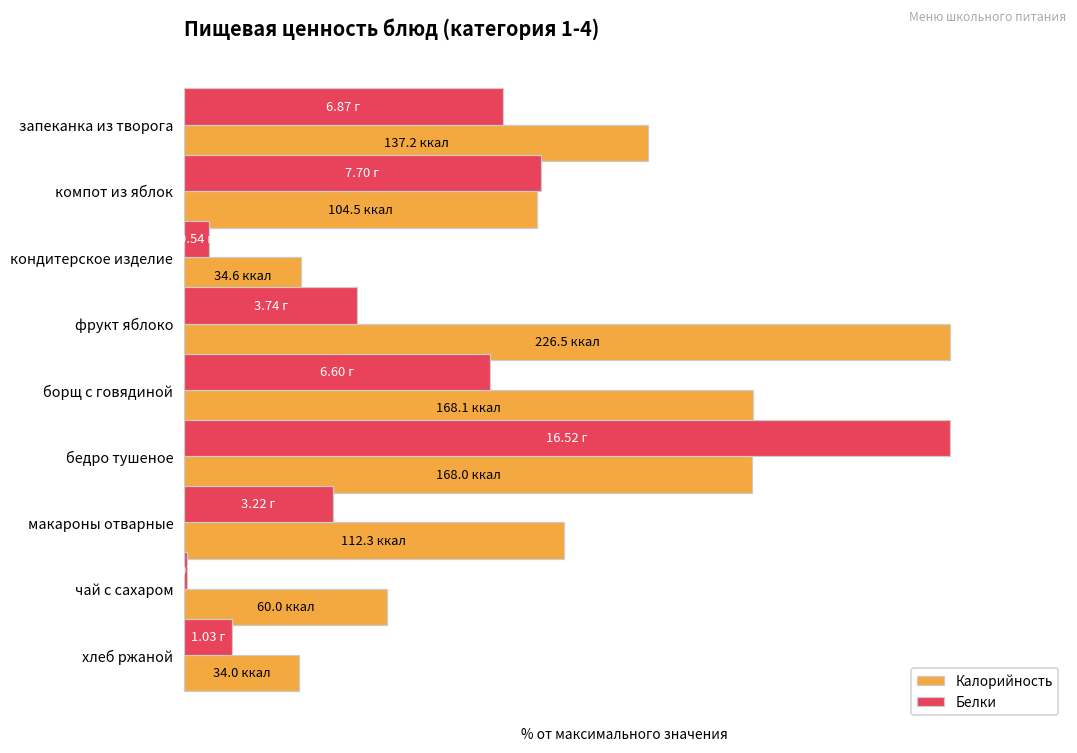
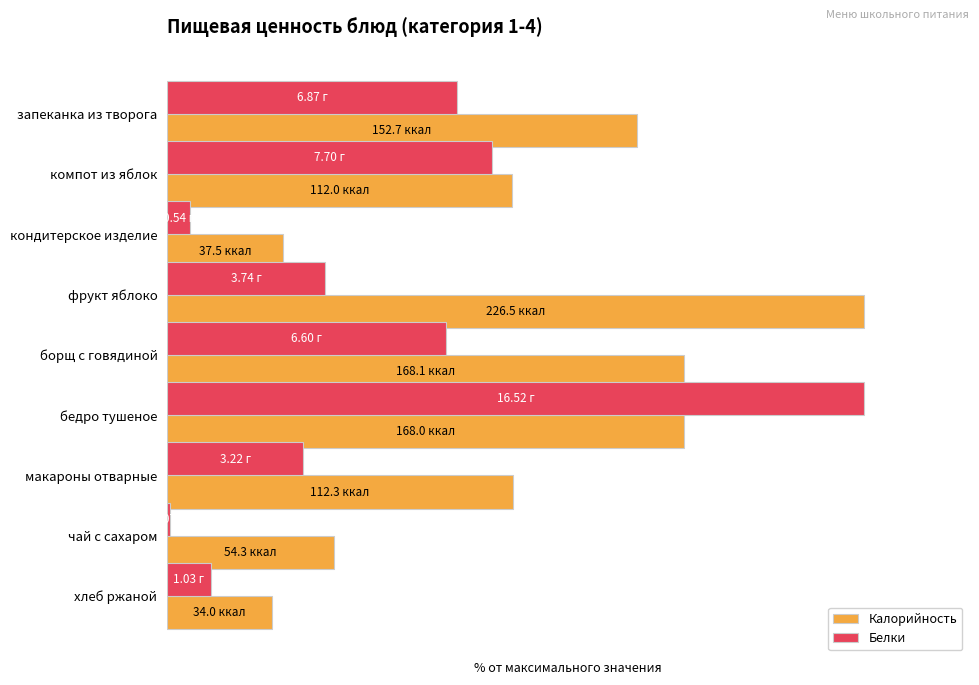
  {
    "Калорийность": {
-     "запеканка из творога": 137.2,
-     "компот из яблок": 104.5,
-     "кондитерское изделие": 34.6,
-     "чай с сахаром": 60.0
+     "запеканка из творога": 152.7,
+     "компот из яблок": 112.0,
+     "кондитерское изделие": 37.5,
+     "чай с сахаром": 54.3
    }
  }
